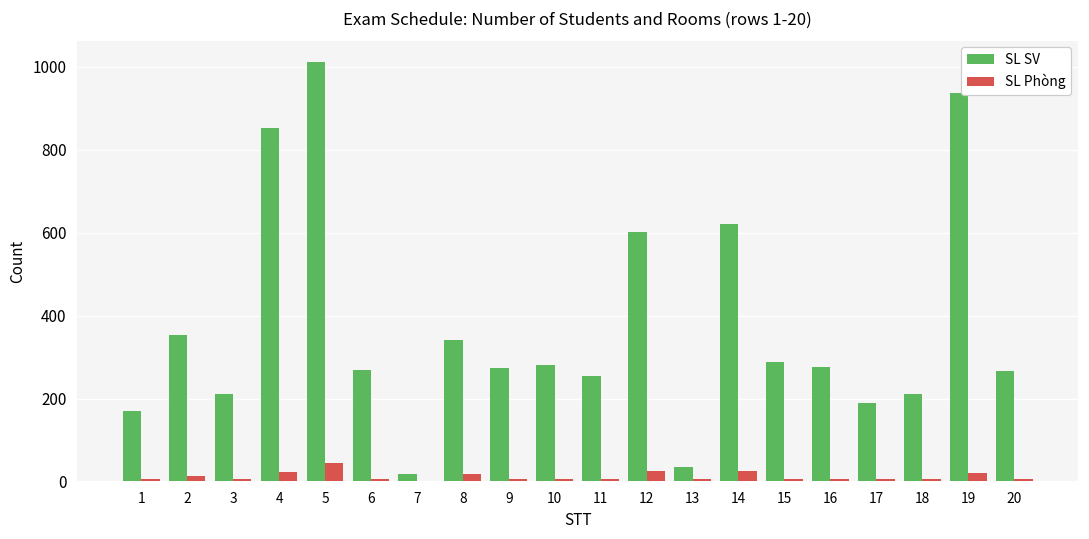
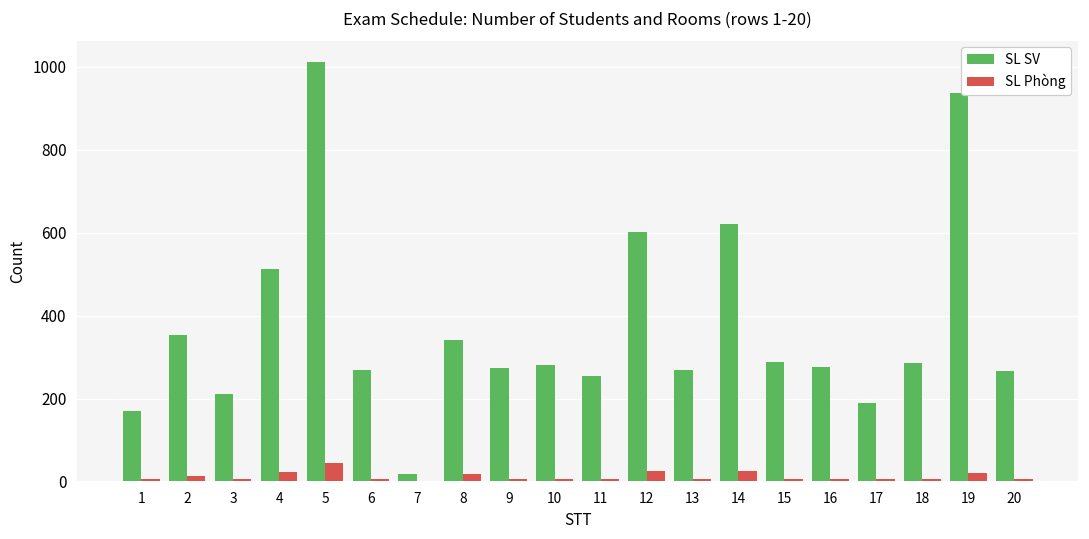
  {
    "SL SV": {
      "1": 170,
      "2": 350,
      "3": 210,
-     "4": 850,
+     "4": 510,
      "5": 1010,
      "6": 270,
      "7": 20,
      "8": 340,
      "9": 270,
      "10": 280,
      "11": 250,
      "12": 600,
-     "13": 40,
+     "13": 270,
      "14": 620,
      "15": 290,
      "16": 280,
      "17": 190,
-     "18": 210,
+     "18": 290,
      "19": 940,
      "20": 270
    },
    "SL Phòng": {
      "2": 10,
      "4": 20,
      "5": 40,
      "6": 10,
      "8": 20,
      "9": 10,
      "10": 10,
      "11": 10,
      "12": 30,
      "13": 10,
      "14": 30,
      "15": 10,
      "16": 10,
      "18": 10,
      "19": 20
    }
  }
